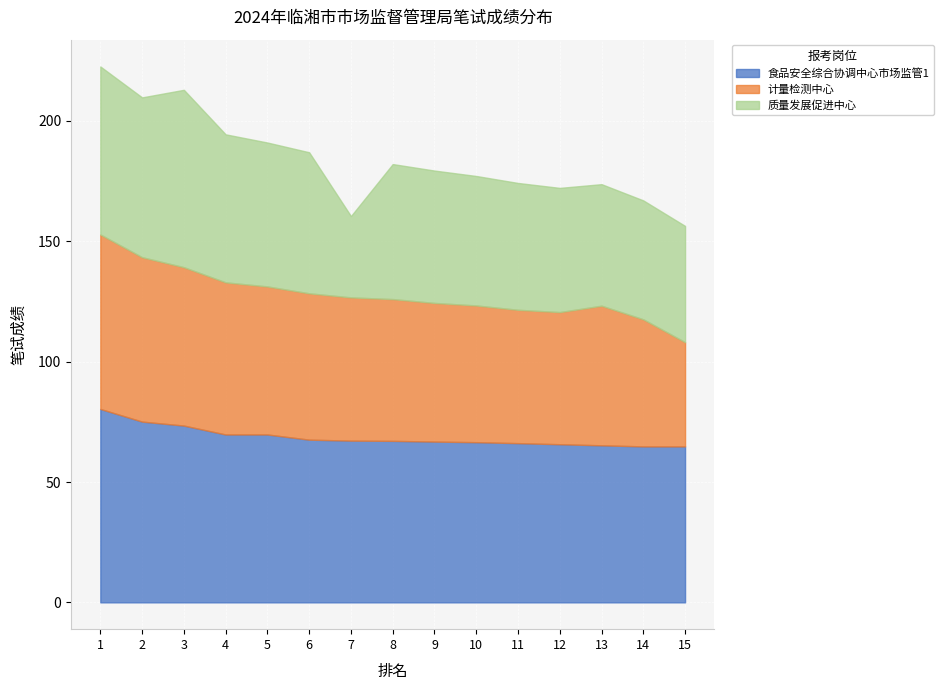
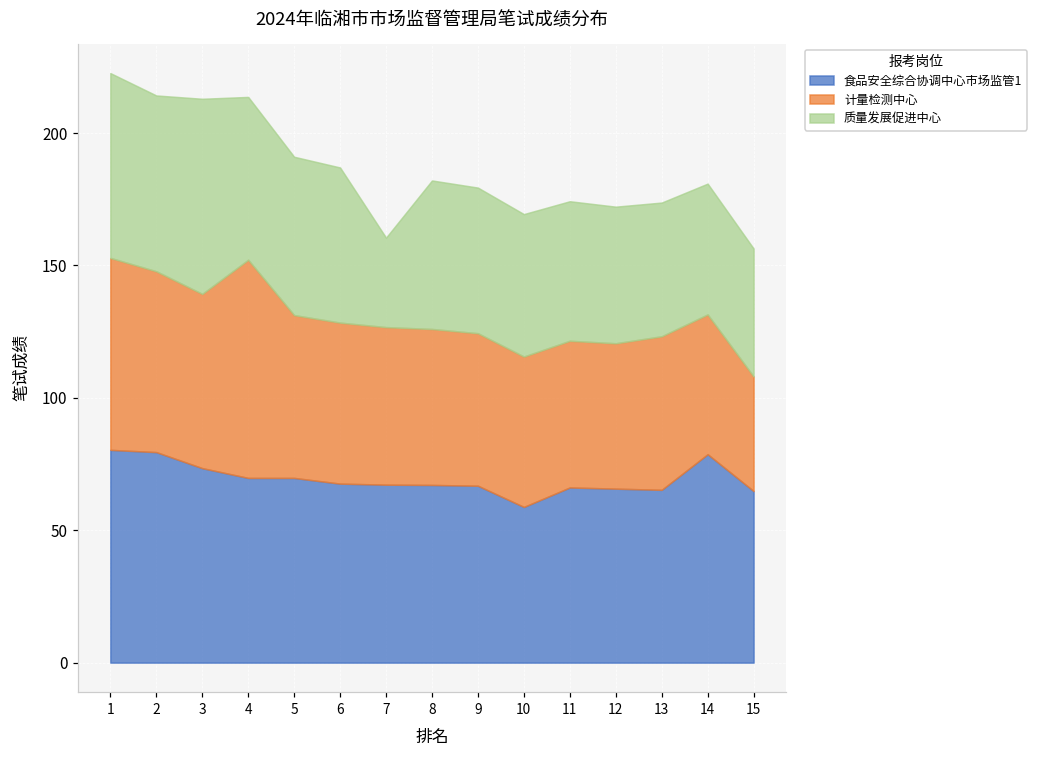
  {
    "食品安全综合协调中心市场监管1": {
      "1": 80,
-     "2": 75,
+     "2": 80,
      "3": 73,
      "4": 70,
      "5": 70,
      "6": 68,
      "7": 67,
      "8": 67,
      "9": 67,
-     "10": 67,
+     "10": 59,
      "11": 66,
      "12": 66,
      "13": 65,
-     "14": 65,
+     "14": 79,
      "15": 65
    },
    "计量检测中心": {
      "1": 73,
      "2": 68,
      "3": 66,
-     "4": 63,
+     "4": 82,
      "5": 62,
      "6": 61,
      "7": 60,
      "8": 59,
      "9": 58,
      "10": 57,
      "11": 55,
      "12": 55,
      "13": 58,
      "14": 53,
      "15": 43
    },
    "质量发展促进中心": {
      "1": 70,
      "2": 66,
      "3": 74,
      "4": 62,
      "5": 60,
      "6": 59,
      "7": 34,
      "8": 56,
      "9": 55,
      "10": 54,
      "11": 53,
      "12": 52,
      "13": 51,
      "14": 49,
      "15": 48
    }
  }
